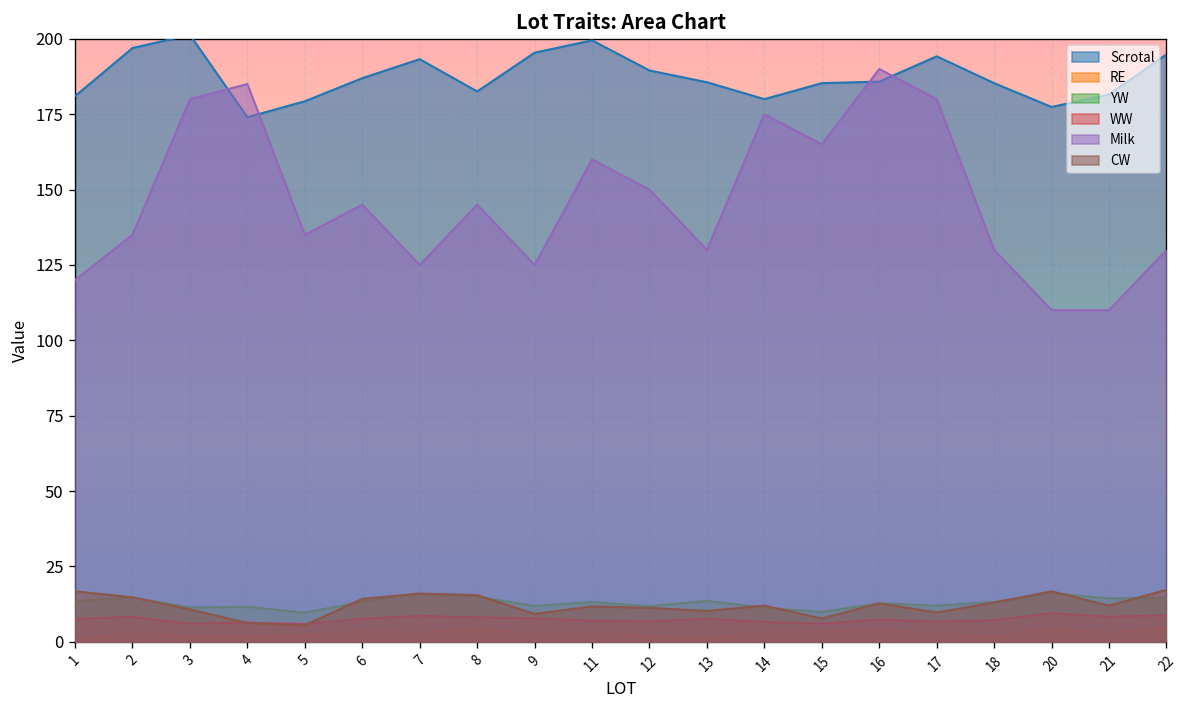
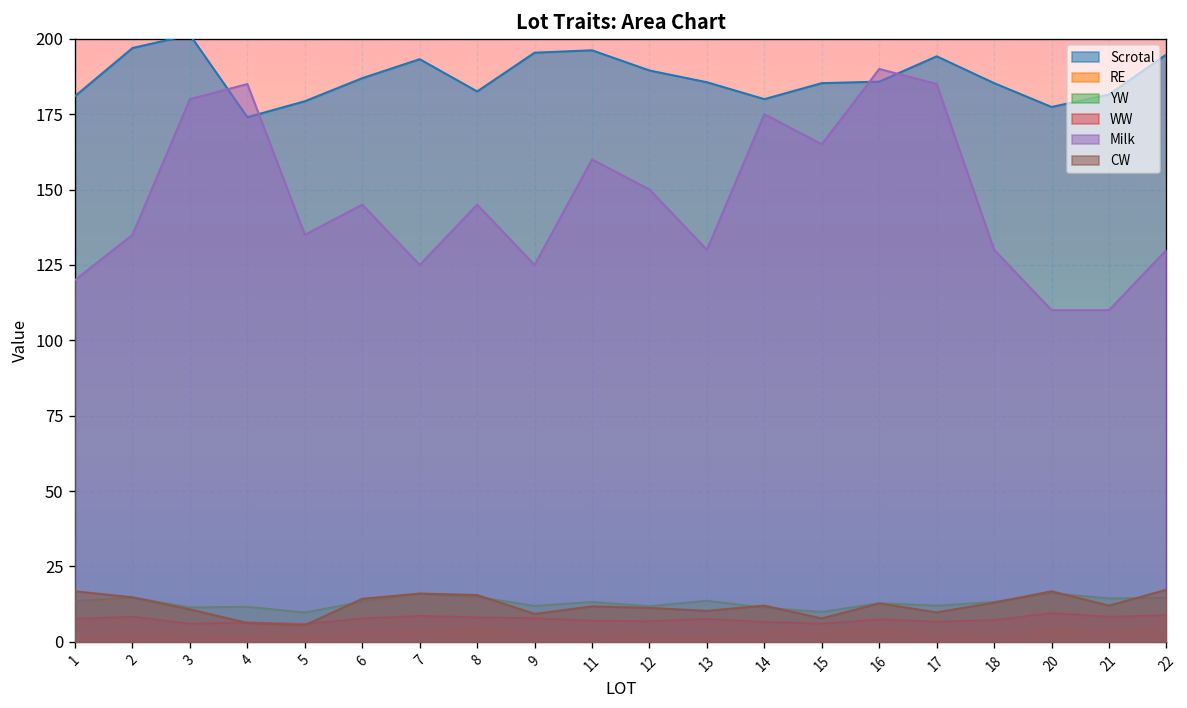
  {
    "Scrotal": {
      "1": 181,
      "2": 197,
      "4": 174,
      "5": 179,
      "6": 187,
      "7": 193,
      "8": 183,
      "9": 195,
-     "11": 200,
+     "11": 196,
      "12": 190,
      "13": 186,
      "14": 180,
      "15": 185,
      "16": 186,
      "17": 194,
      "18": 185,
      "20": 177,
      "22": 195
    },
    "RE": {
      "1": 1,
      "2": 3,
      "3": 2,
      "4": 2,
      "5": 2,
      "6": 3,
      "7": 3,
      "8": 4,
      "9": 3,
      "11": 3,
      "12": 2,
      "13": 1,
      "14": 3,
      "15": 3,
      "16": 4,
      "17": 3,
      "18": 2,
      "20": 4,
      "21": 3,
      "22": 5
    },
    "YW": {
      "1": 14,
      "4": 12,
      "5": 10,
      "9": 12,
      "11": 13,
      "13": 14,
      "15": 10,
      "17": 12,
      "21": 14,
      "22": 15
    },
    "WW": {
      "1": 8,
      "2": 8,
      "3": 6,
      "6": 8,
      "7": 9,
      "8": 8,
      "9": 8,
      "11": 7,
      "12": 7,
      "13": 8,
      "14": 7,
      "15": 6,
      "16": 7,
      "17": 7,
      "18": 7,
      "20": 10,
      "21": 8,
      "22": 9
    },
    "Milk": {
      "1": 120,
      "2": 135,
      "3": 180,
      "4": 185,
      "5": 135,
      "6": 145,
      "7": 125,
      "8": 145,
      "9": 125,
      "11": 160,
      "12": 150,
      "13": 130,
      "14": 175,
      "15": 165,
      "16": 190,
-     "17": 180,
+     "17": 185,
      "18": 130,
      "20": 110,
      "21": 110,
      "22": 130
    },
    "CW": {
      "1": 17,
      "9": 9,
      "11": 12,
      "13": 10,
      "15": 8,
      "17": 10,
      "21": 12,
      "22": 17
    }
  }
